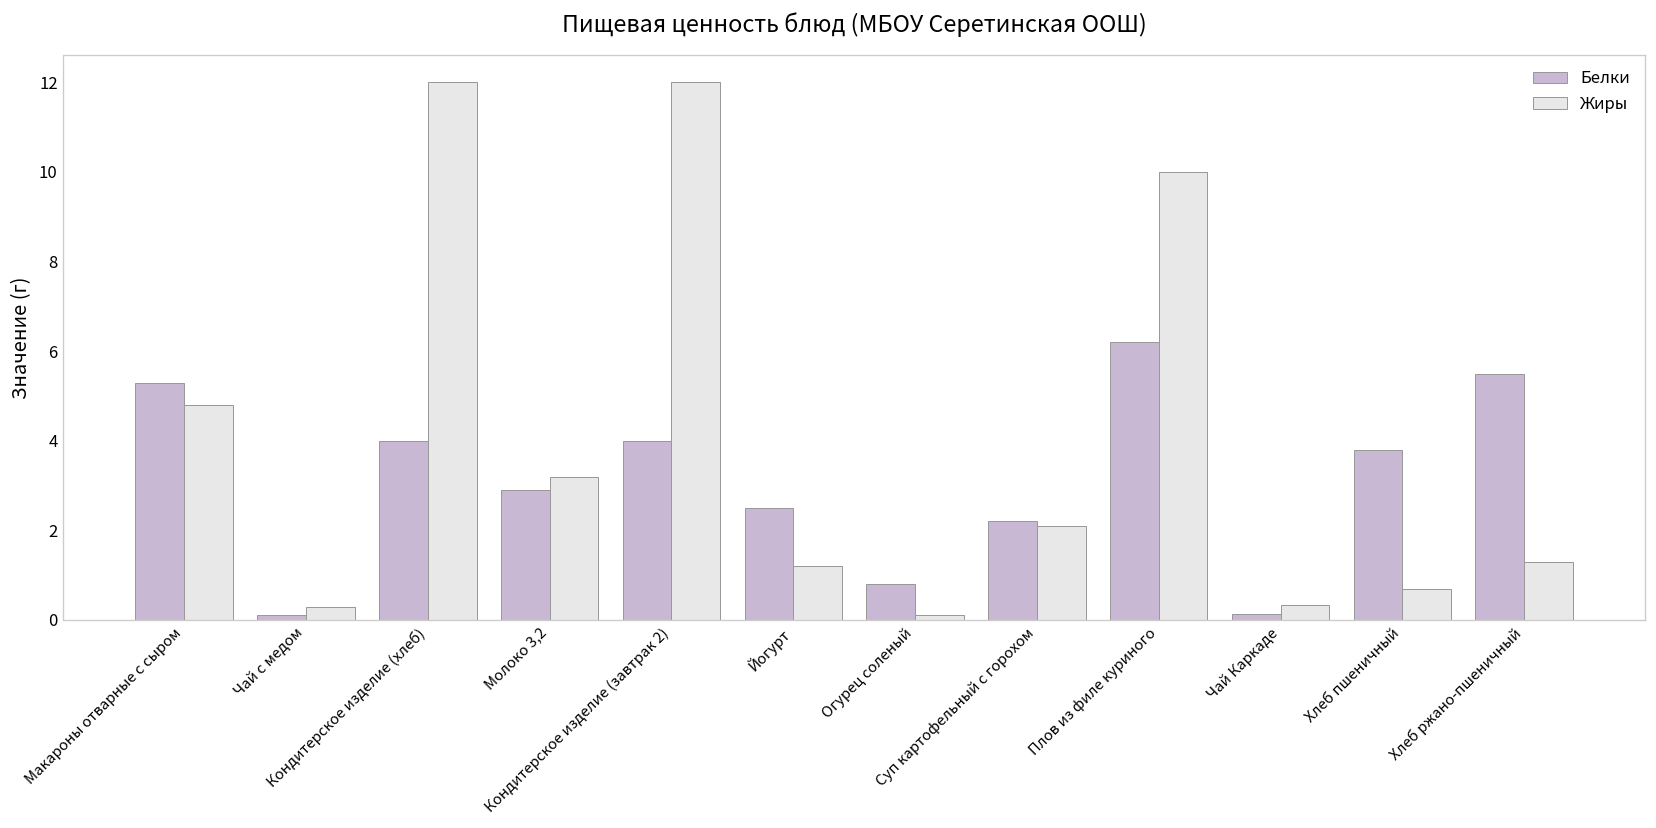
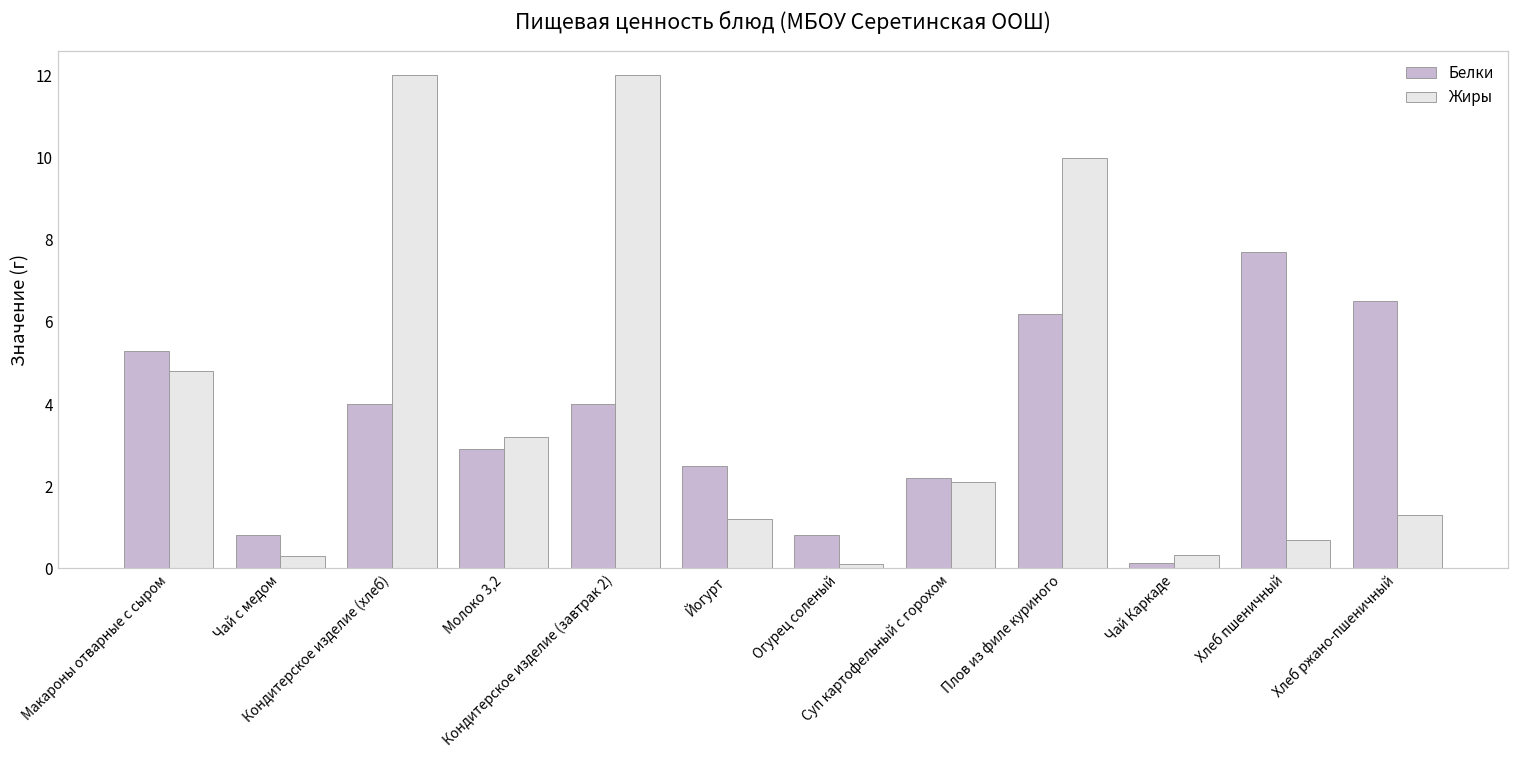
  {
    "Белки": {
      "Макароны отварные с сыром": 5.3,
-     "Чай с медом": 0.1,
+     "Чай с медом": 0.8,
      "Кондитерское изделие (хлеб)": 4.0,
      "Молоко 3,2": 2.9,
      "Кондитерское изделие (завтрак 2)": 4.0,
      "Йогурт": 2.5,
      "Огурец соленый": 0.8,
      "Суп картофельный с горохом": 2.2,
      "Плов из филе куриного": 6.2,
      "Чай Каркаде": 0.1,
-     "Хлеб пшеничный": 3.8,
-     "Хлеб ржано-пшеничный": 5.5
+     "Хлеб пшеничный": 7.7,
+     "Хлеб ржано-пшеничный": 6.5
    },
    "Жиры": {
      "Макароны отварные с сыром": 4.8,
      "Чай с медом": 0.3,
      "Кондитерское изделие (хлеб)": 12.0,
      "Молоко 3,2": 3.2,
      "Кондитерское изделие (завтрак 2)": 12.0,
      "Йогурт": 1.2,
      "Огурец соленый": 0.1,
      "Суп картофельный с горохом": 2.1,
      "Плов из филе куриного": 10.0,
      "Чай Каркаде": 0.3,
      "Хлеб пшеничный": 0.7,
      "Хлеб ржано-пшеничный": 1.3
    }
  }
